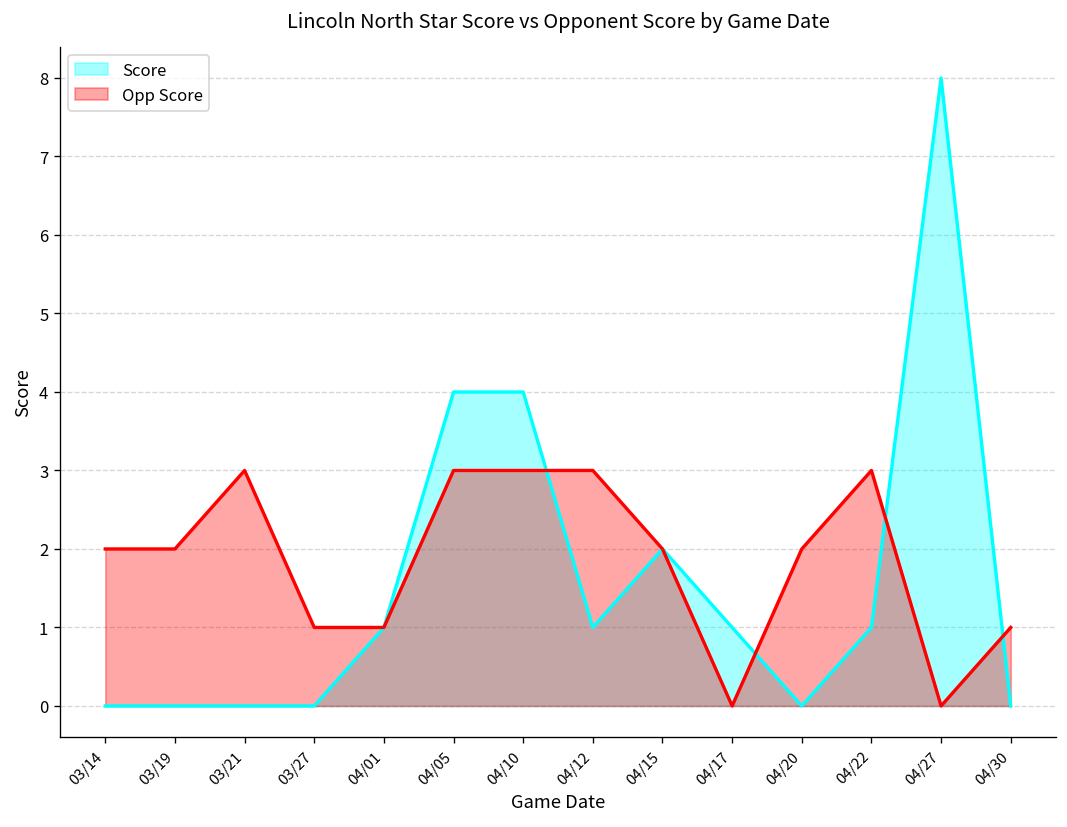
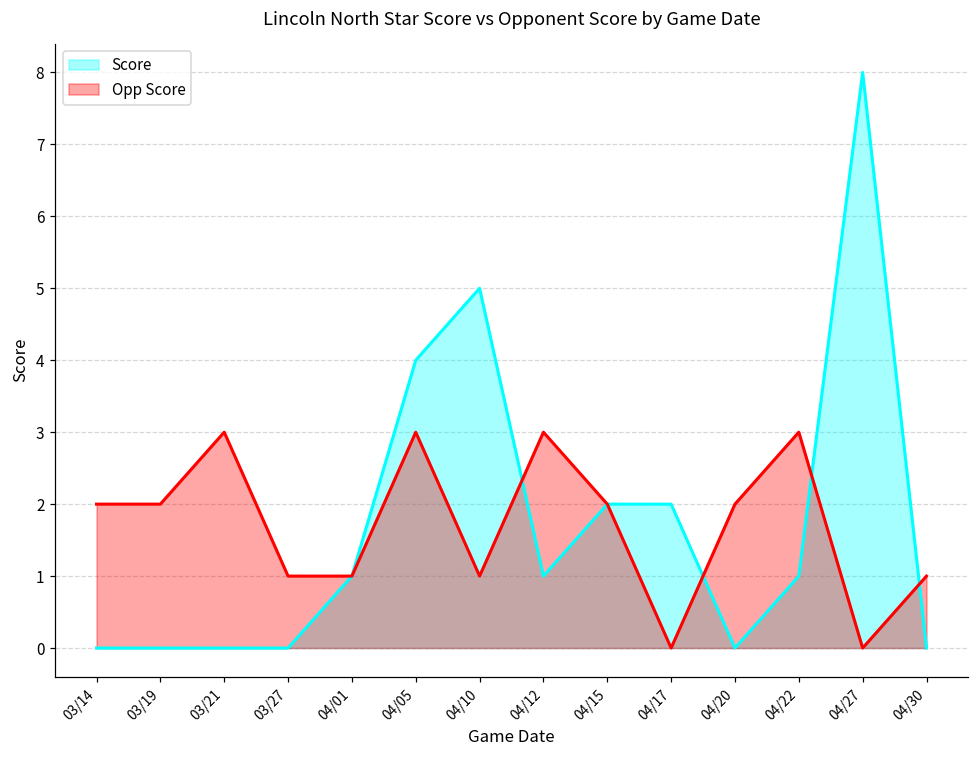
  {
    "Score": {
      "03/14": 0,
      "03/19": 0,
      "03/21": 0,
      "03/27": 0,
      "04/05": 4,
-     "04/10": 4,
+     "04/10": 5,
      "04/12": 1,
-     "04/17": 1,
+     "04/17": 2,
      "04/20": 0,
      "04/22": 1,
      "04/27": 8,
      "04/30": 0
    },
    "Opp Score": {
      "03/14": 2,
      "03/19": 2,
      "03/21": 3,
      "03/27": 1,
      "04/05": 3,
-     "04/10": 3,
+     "04/10": 1,
      "04/12": 3,
      "04/17": 0,
      "04/20": 2,
      "04/22": 3,
      "04/27": 0,
      "04/30": 1
    }
  }
